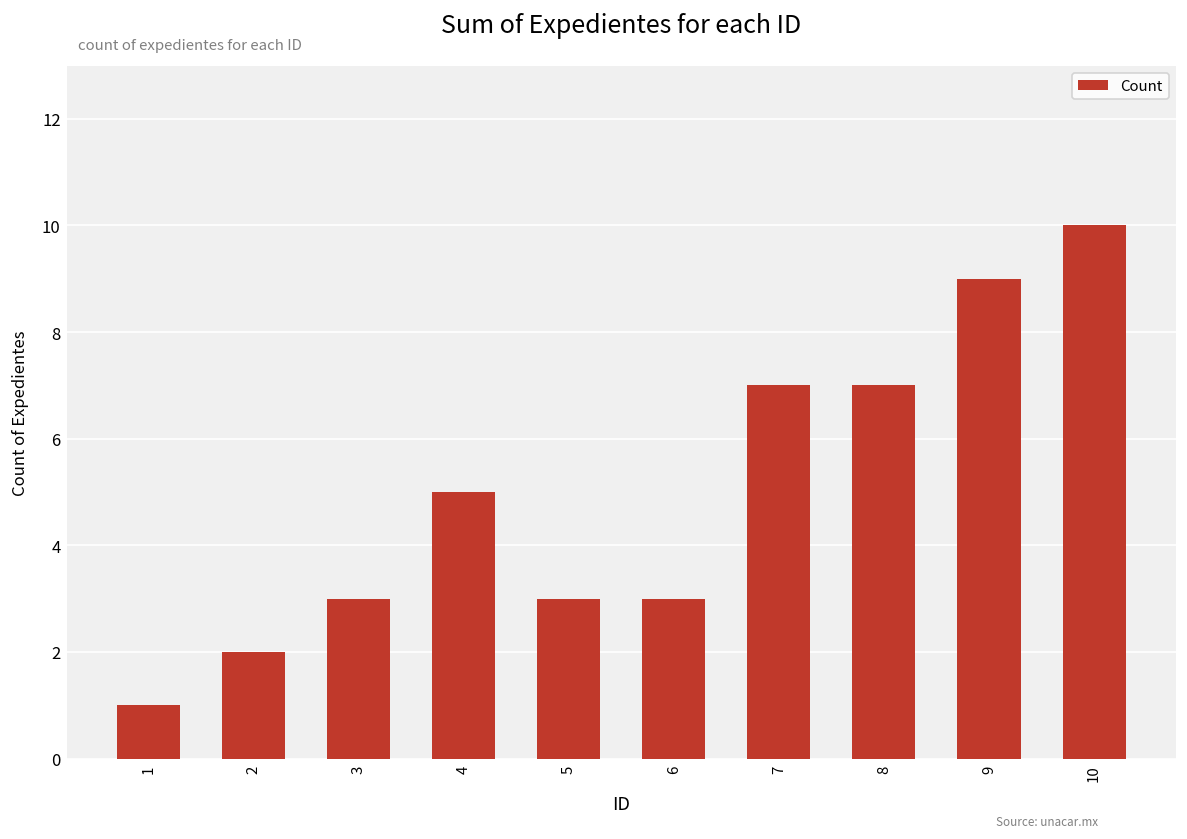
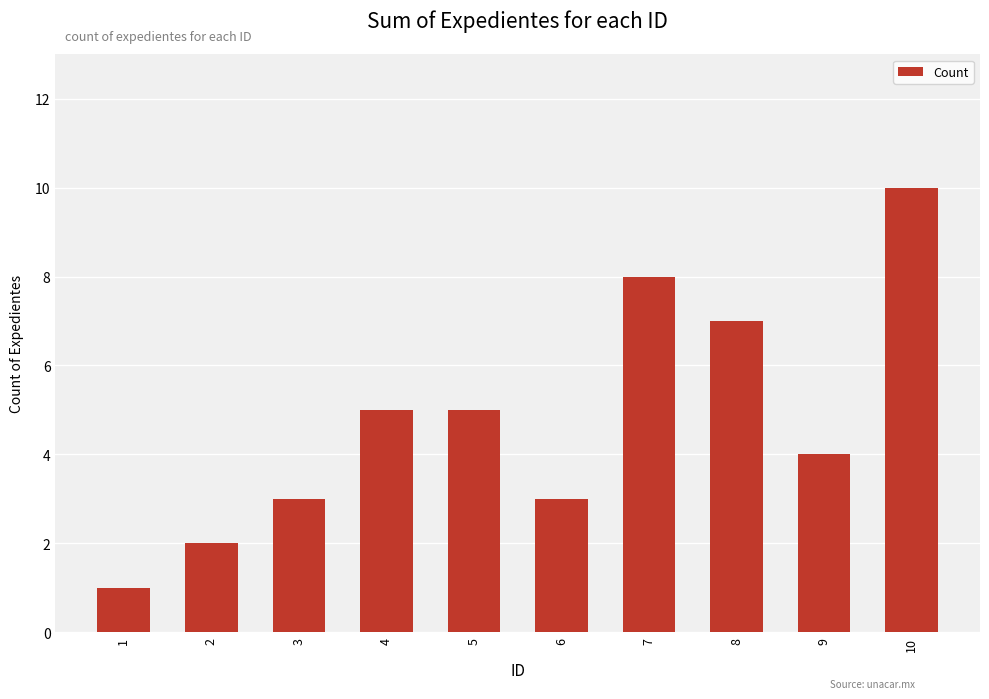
  {
    "1": 1,
    "2": 2,
    "3": 3,
    "4": 5,
-   "5": 3,
+   "5": 5,
    "6": 3,
-   "7": 7,
+   "7": 8,
    "8": 7,
-   "9": 9,
+   "9": 4,
    "10": 10
  }
